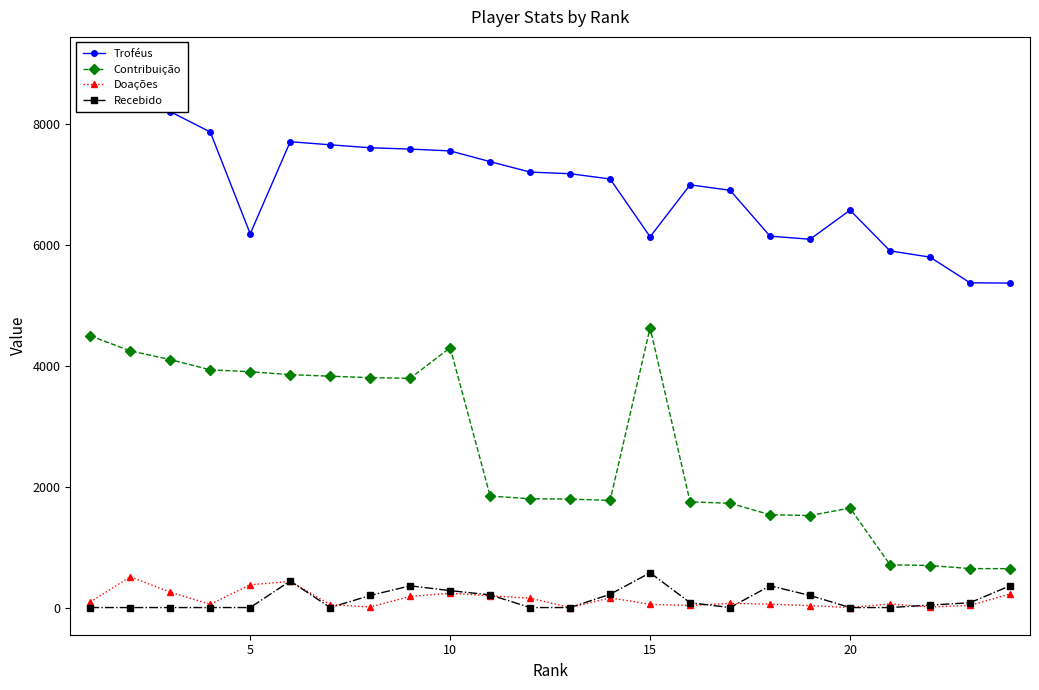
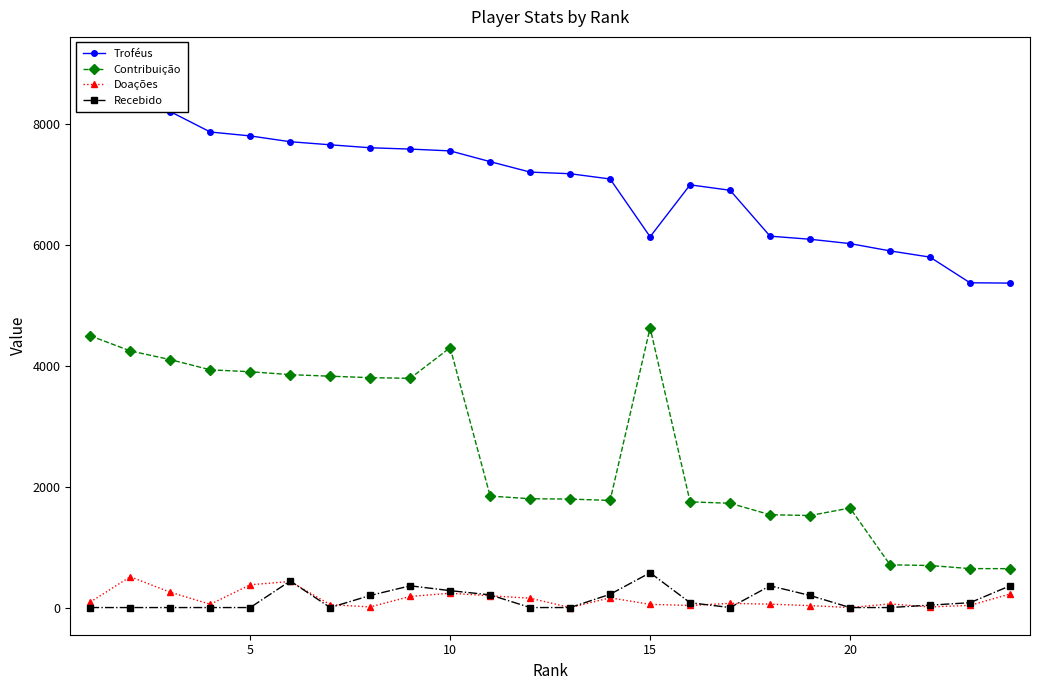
  {
    "Troféus": {
-     "5": 6200,
+     "5": 7800,
      "10": 7600,
      "15": 6100,
-     "20": 6600
+     "20": 6000
    },
    "Contribuição": {
      "5": 3900,
      "10": 4300,
      "15": 4600,
      "20": 1600
    },
    "Doações": {
      "5": 400,
      "10": 200,
      "15": 100
    },
    "Recebido": {
      "5": 0,
      "10": 300,
      "15": 600
    }
  }
